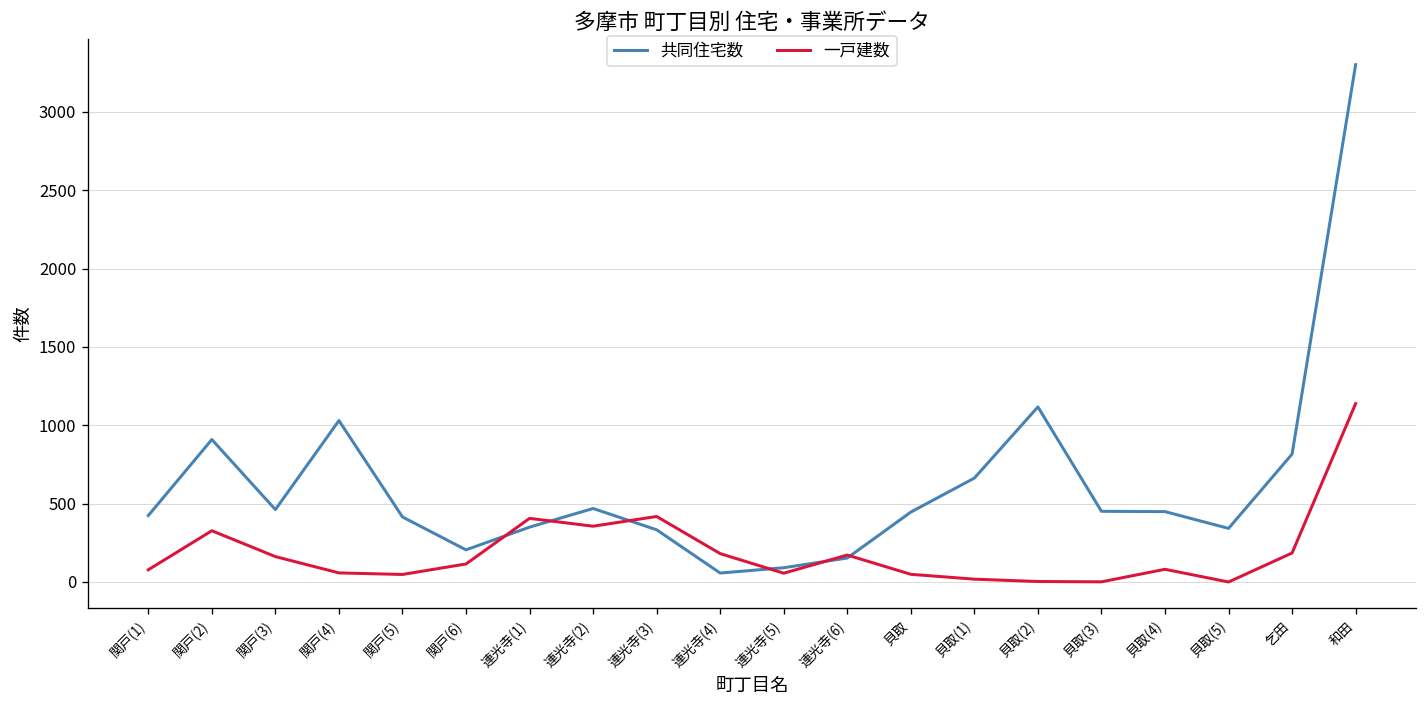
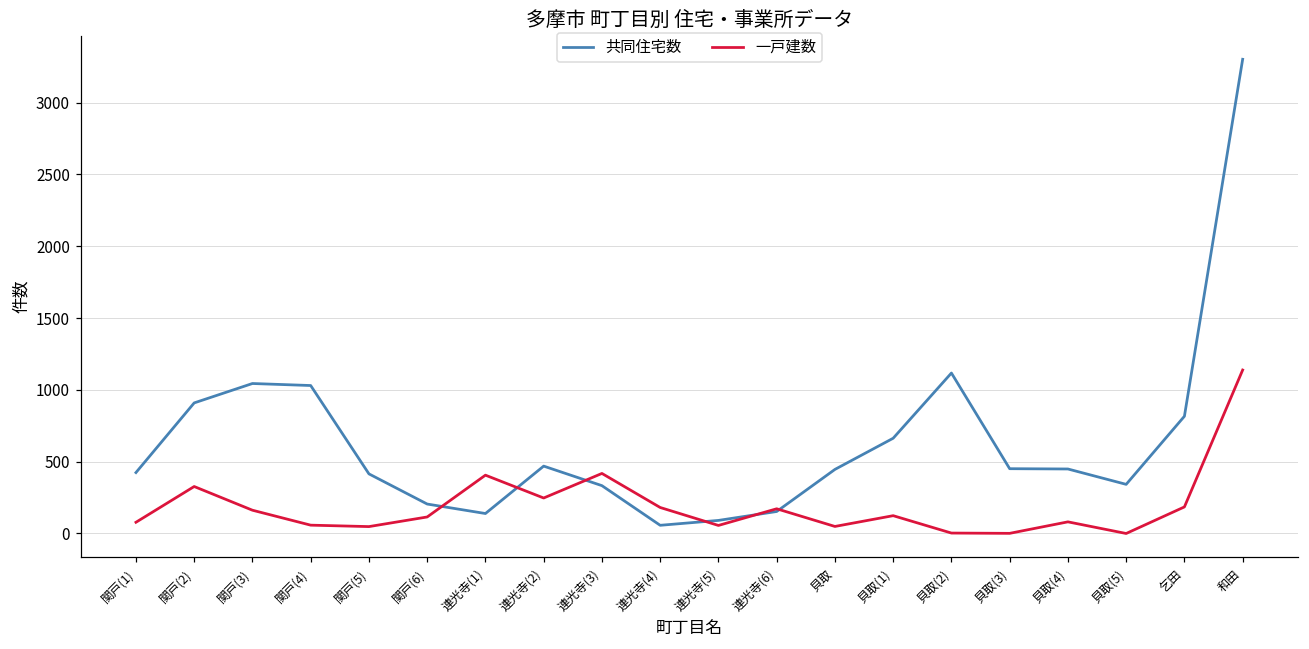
  {
    "共同住宅数": {
      "関戸(1)": 420,
      "関戸(2)": 910,
-     "関戸(3)": 460,
+     "関戸(3)": 1040,
      "関戸(4)": 1030,
      "関戸(5)": 420,
      "関戸(6)": 210,
-     "連光寺(1)": 350,
+     "連光寺(1)": 140,
      "連光寺(2)": 470,
      "連光寺(3)": 330,
      "連光寺(4)": 60,
      "連光寺(5)": 90,
      "貝取": 450,
      "貝取(1)": 660,
      "貝取(2)": 1120,
      "貝取(3)": 450,
      "貝取(4)": 450,
      "貝取(5)": 340,
      "乞田": 820,
      "和田": 3300
    },
    "一戸建数": {
      "関戸(1)": 80,
      "関戸(2)": 330,
      "関戸(3)": 160,
      "関戸(4)": 60,
      "関戸(5)": 50,
      "関戸(6)": 120,
      "連光寺(1)": 410,
-     "連光寺(2)": 360,
+     "連光寺(2)": 250,
      "連光寺(3)": 420,
      "連光寺(4)": 180,
      "連光寺(5)": 60,
      "貝取": 50,
-     "貝取(1)": 20,
+     "貝取(1)": 120,
      "貝取(2)": 0,
      "貝取(3)": 0,
      "貝取(4)": 80,
      "貝取(5)": 0,
      "乞田": 190,
      "和田": 1140
    }
  }
